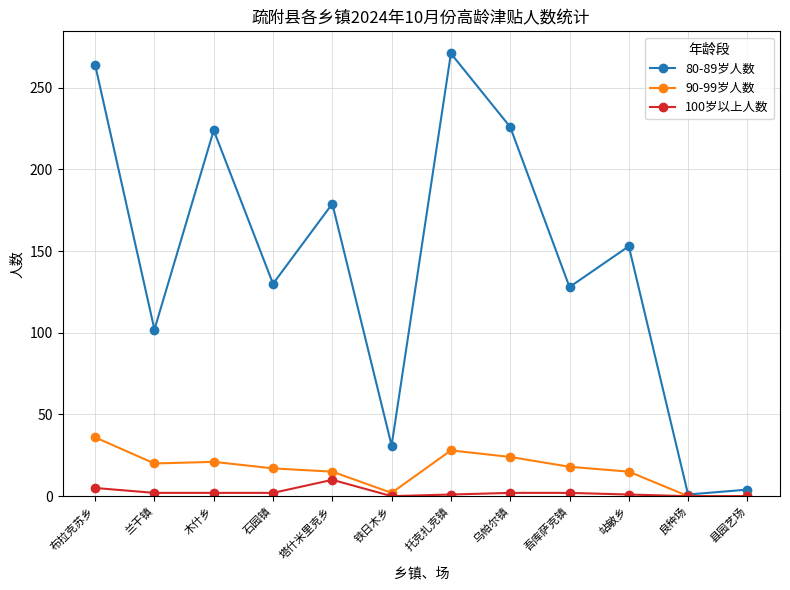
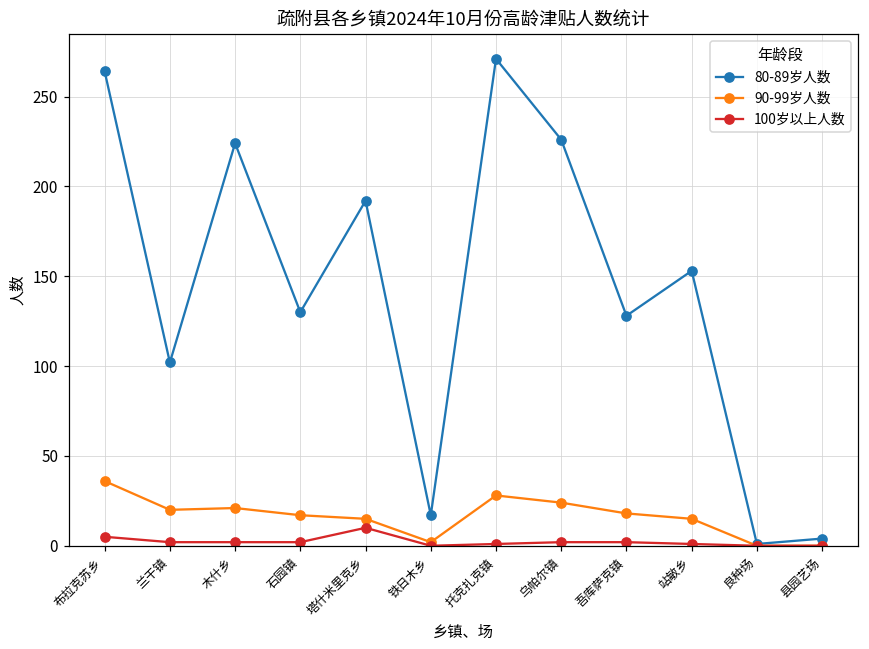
  {
    "80-89岁人数": {
      "布拉克苏乡": 264,
      "兰干镇": 102,
      "木什乡": 224,
      "石园镇": 130,
-     "塔什米里克乡": 179,
-     "铁日木乡": 31,
+     "塔什米里克乡": 192,
+     "铁日木乡": 17,
      "托克扎克镇": 271,
      "乌帕尔镇": 226,
      "吾库萨克镇": 128,
      "站敏乡": 153,
      "县园艺场": 4
    },
    "90-99岁人数": {
      "布拉克苏乡": 36,
      "兰干镇": 20,
      "木什乡": 21,
      "石园镇": 17,
      "塔什米里克乡": 15,
      "铁日木乡": 2,
      "托克扎克镇": 28,
      "乌帕尔镇": 24,
      "吾库萨克镇": 18,
      "站敏乡": 15
    },
    "100岁以上人数": {
      "布拉克苏乡": 5,
      "兰干镇": 2,
      "木什乡": 2,
      "石园镇": 2,
      "塔什米里克乡": 10,
      "铁日木乡": 0,
      "托克扎克镇": 1,
      "乌帕尔镇": 2,
      "吾库萨克镇": 2,
      "站敏乡": 1
    }
  }
